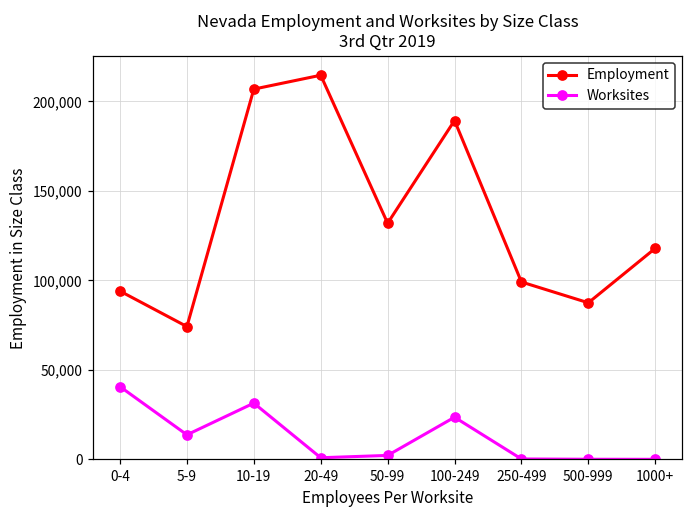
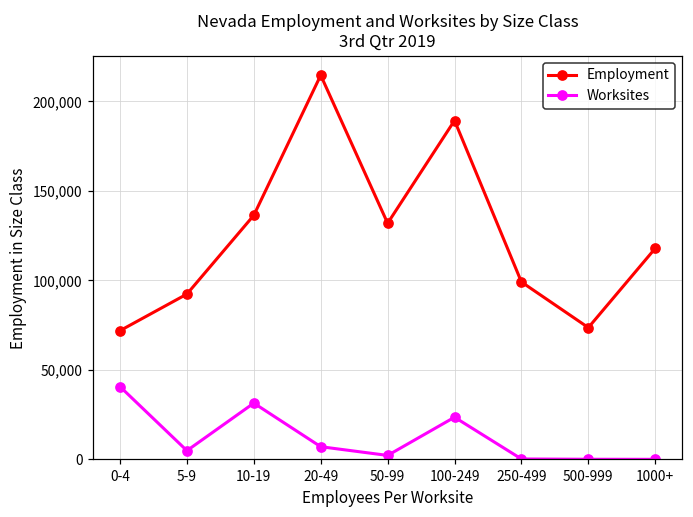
  {
    "Employment": {
-     "0-4": "94,000",
-     "5-9": "74,000",
-     "10-19": "207,000",
+     "0-4": "72,000",
+     "5-9": "92,000",
+     "10-19": "136,000",
      "20-49": "215,000",
      "50-99": "132,000",
      "100-249": "189,000",
      "250-499": "99,000",
-     "500-999": "88,000",
+     "500-999": "74,000",
      "1000+": "118,000"
    },
    "Worksites": {
      "0-4": "41,000",
-     "5-9": "14,000",
+     "5-9": "5,000",
      "10-19": "31,000",
-     "20-49": "1,000",
+     "20-49": "7,000",
      "50-99": "2,000",
      "100-249": "24,000",
      "250-499": "0",
      "500-999": "0",
      "1000+": "0"
    }
  }
